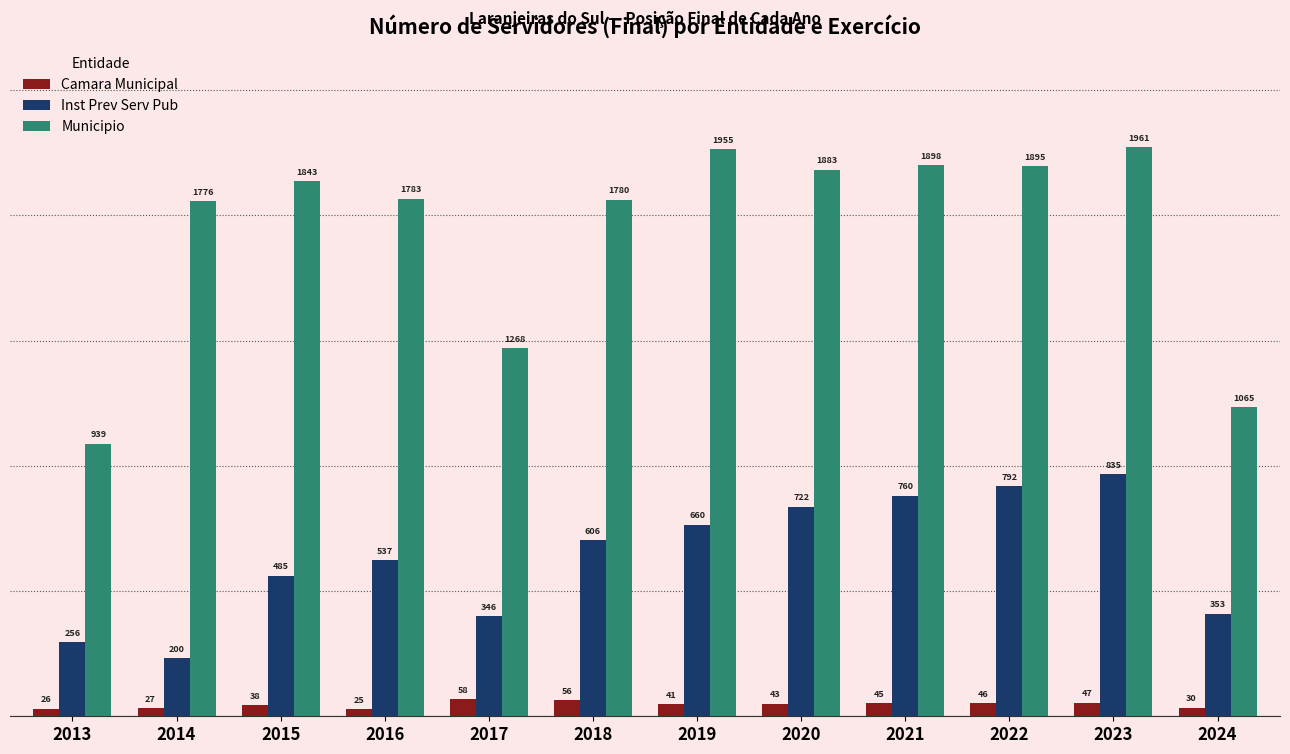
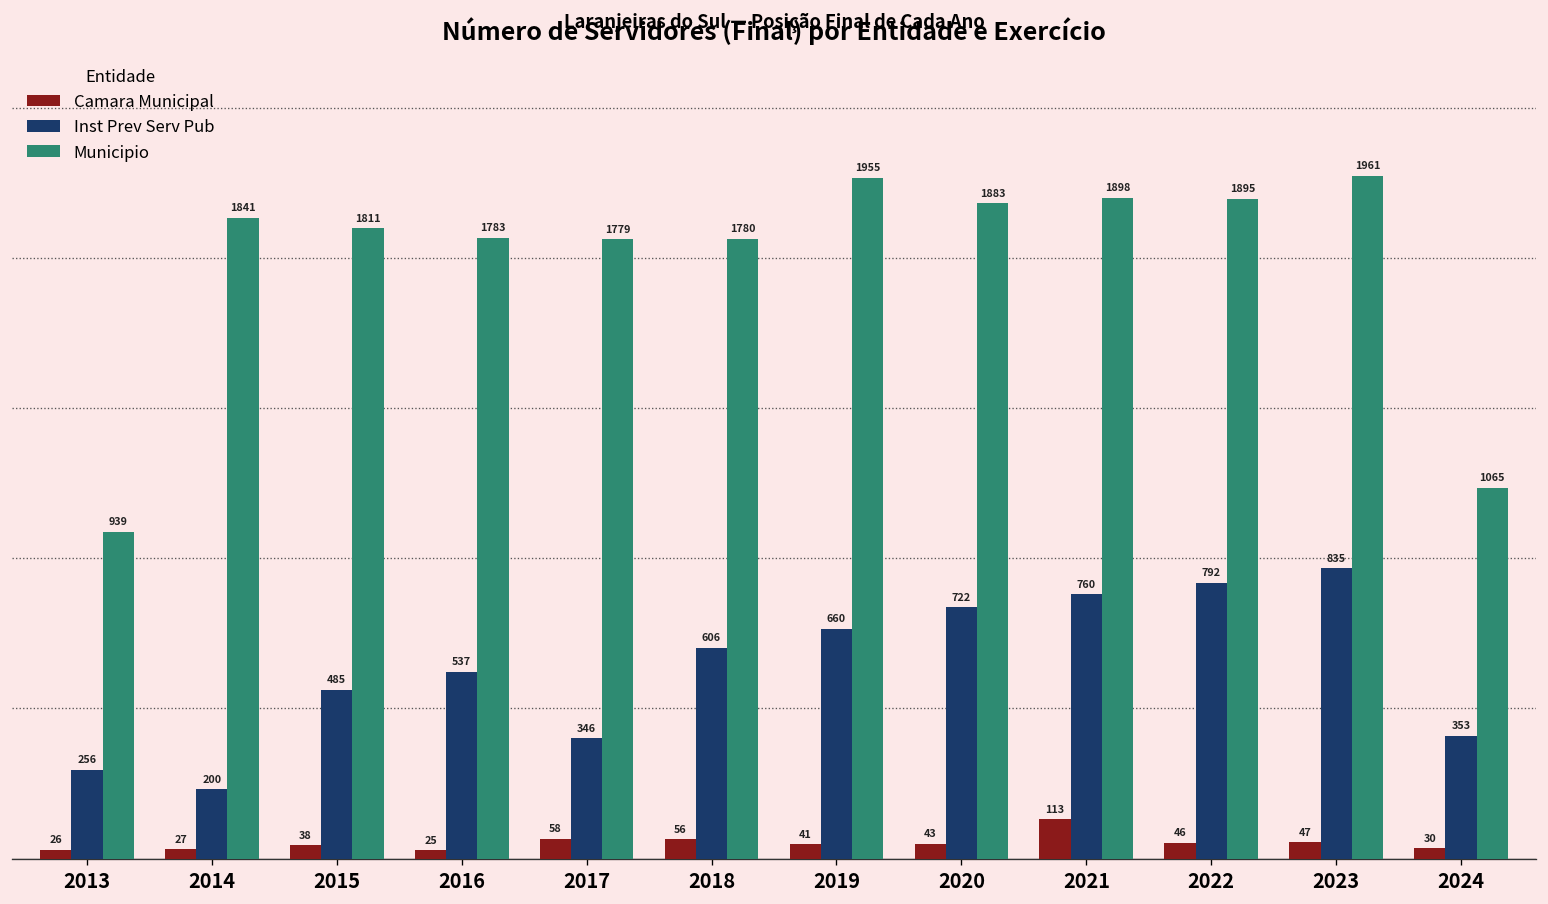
  {
    "Camara Municipal": {
      "2013": 26,
      "2014": 27,
      "2015": 38,
      "2016": 25,
      "2017": 58,
      "2018": 56,
      "2019": 41,
      "2020": 43,
-     "2021": 45,
+     "2021": 113,
      "2022": 46,
      "2023": 47,
      "2024": 30
    },
    "Inst Prev Serv Pub": {
      "2013": 256,
      "2014": 200,
      "2015": 485,
      "2016": 537,
      "2017": 346,
      "2018": 606,
      "2019": 660,
      "2020": 722,
      "2021": 760,
      "2022": 792,
      "2023": 835,
      "2024": 353
    },
    "Municipio": {
      "2013": 939,
-     "2014": 1776,
-     "2015": 1843,
+     "2014": 1841,
+     "2015": 1811,
      "2016": 1783,
-     "2017": 1268,
+     "2017": 1779,
      "2018": 1780,
      "2019": 1955,
      "2020": 1883,
      "2021": 1898,
      "2022": 1895,
      "2023": 1961,
      "2024": 1065
    }
  }
